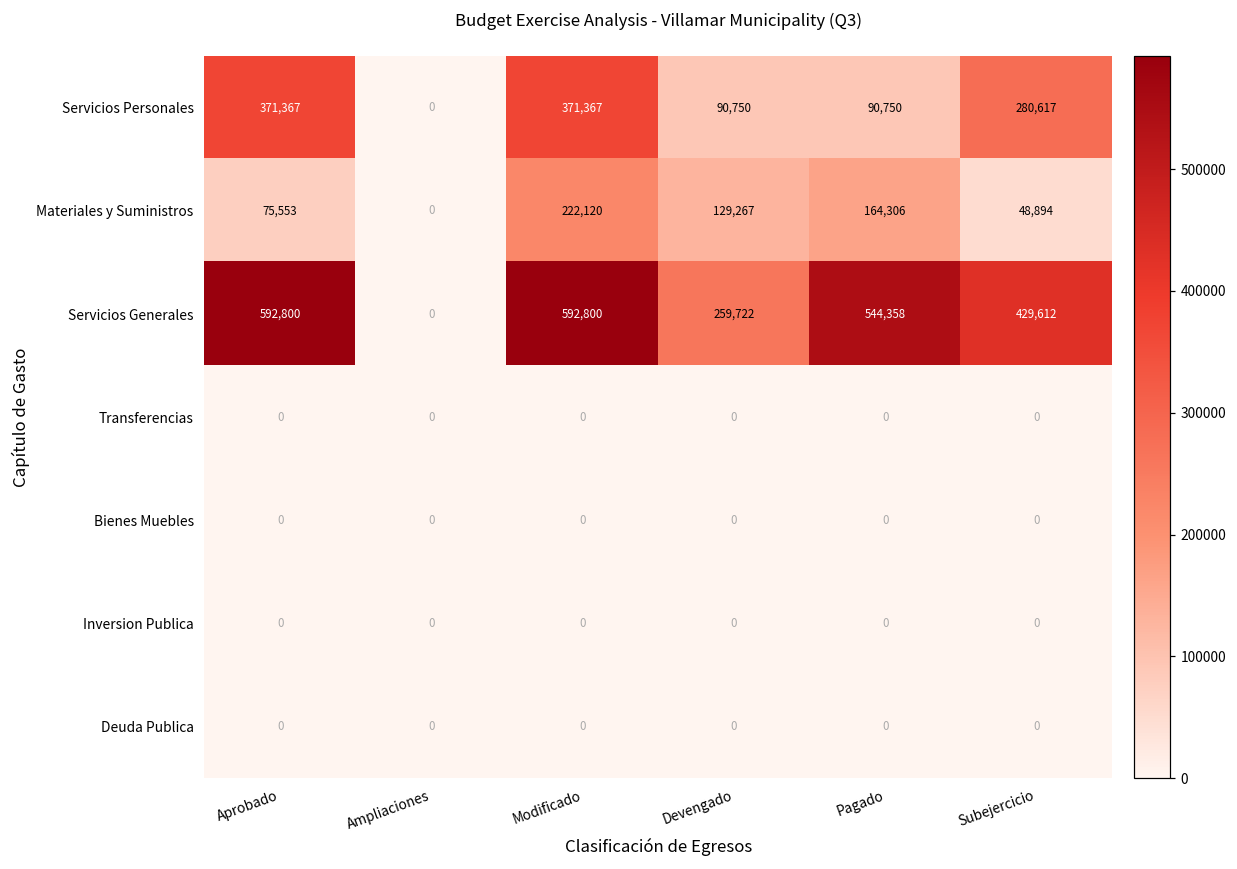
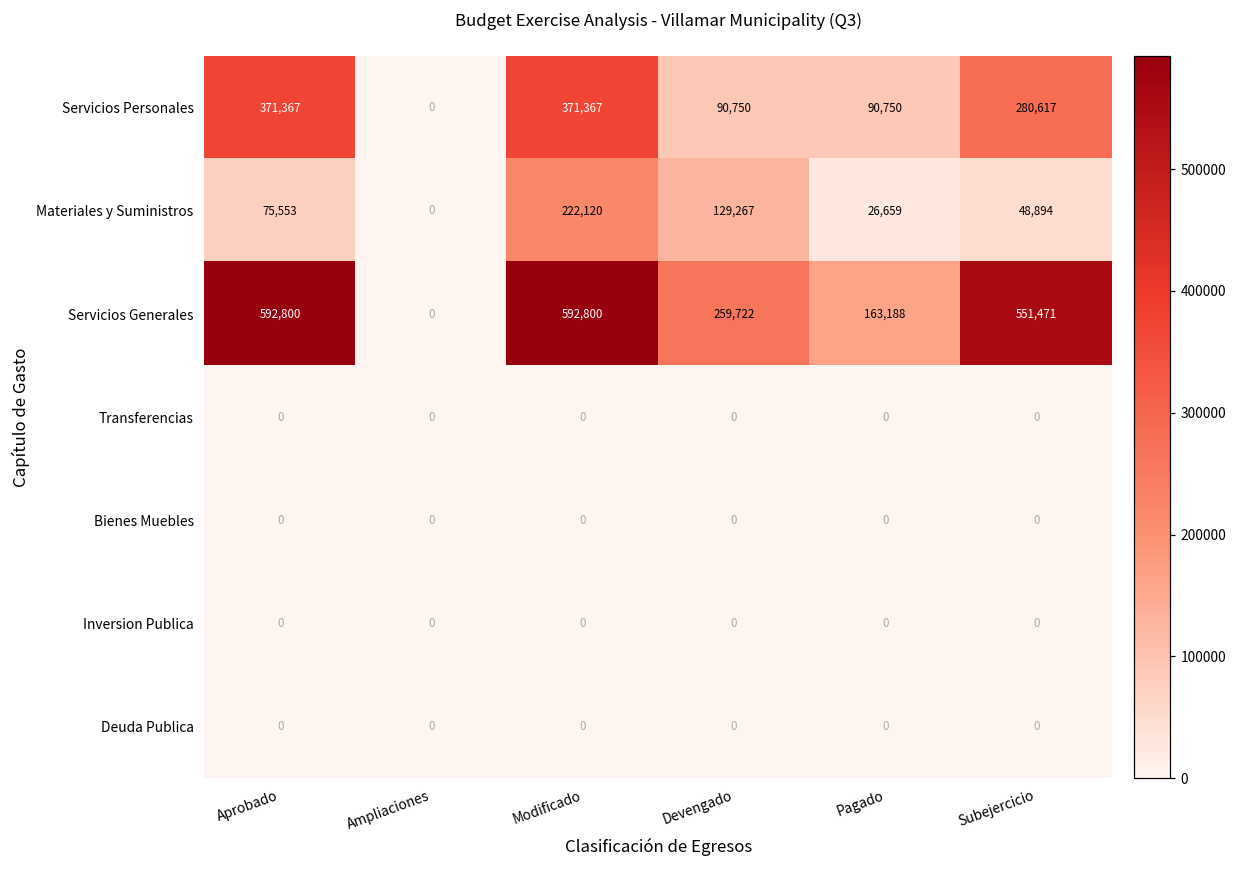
  {
    "Servicios Personales": {
      "Aprobado": "371,367",
      "Ampliaciones": "0",
      "Modificado": "371,367",
      "Devengado": "90,750",
      "Pagado": "90,750",
      "Subejercicio": "280,617"
    },
    "Materiales y Suministros": {
      "Aprobado": "75,553",
      "Ampliaciones": "0",
      "Modificado": "222,120",
      "Devengado": "129,267",
-     "Pagado": "164,306",
+     "Pagado": "26,659",
      "Subejercicio": "48,894"
    },
    "Servicios Generales": {
      "Aprobado": "592,800",
      "Ampliaciones": "0",
      "Modificado": "592,800",
      "Devengado": "259,722",
-     "Pagado": "544,358",
-     "Subejercicio": "429,612"
+     "Pagado": "163,188",
+     "Subejercicio": "551,471"
    },
    "Transferencias": {
      "Aprobado": "0",
      "Ampliaciones": "0",
      "Modificado": "0",
      "Devengado": "0",
      "Pagado": "0",
      "Subejercicio": "0"
    },
    "Bienes Muebles": {
      "Aprobado": "0",
      "Ampliaciones": "0",
      "Modificado": "0",
      "Devengado": "0",
      "Pagado": "0",
      "Subejercicio": "0"
    },
    "Inversion Publica": {
      "Aprobado": "0",
      "Ampliaciones": "0",
      "Modificado": "0",
      "Devengado": "0",
      "Pagado": "0",
      "Subejercicio": "0"
    },
    "Deuda Publica": {
      "Aprobado": "0",
      "Ampliaciones": "0",
      "Modificado": "0",
      "Devengado": "0",
      "Pagado": "0",
      "Subejercicio": "0"
    }
  }
